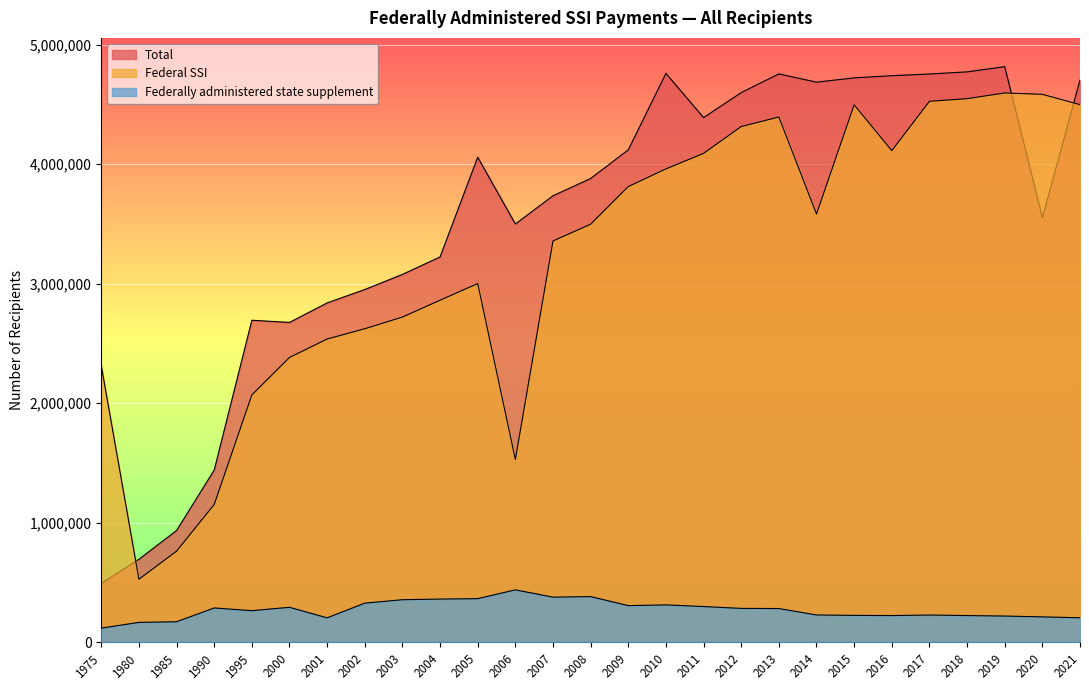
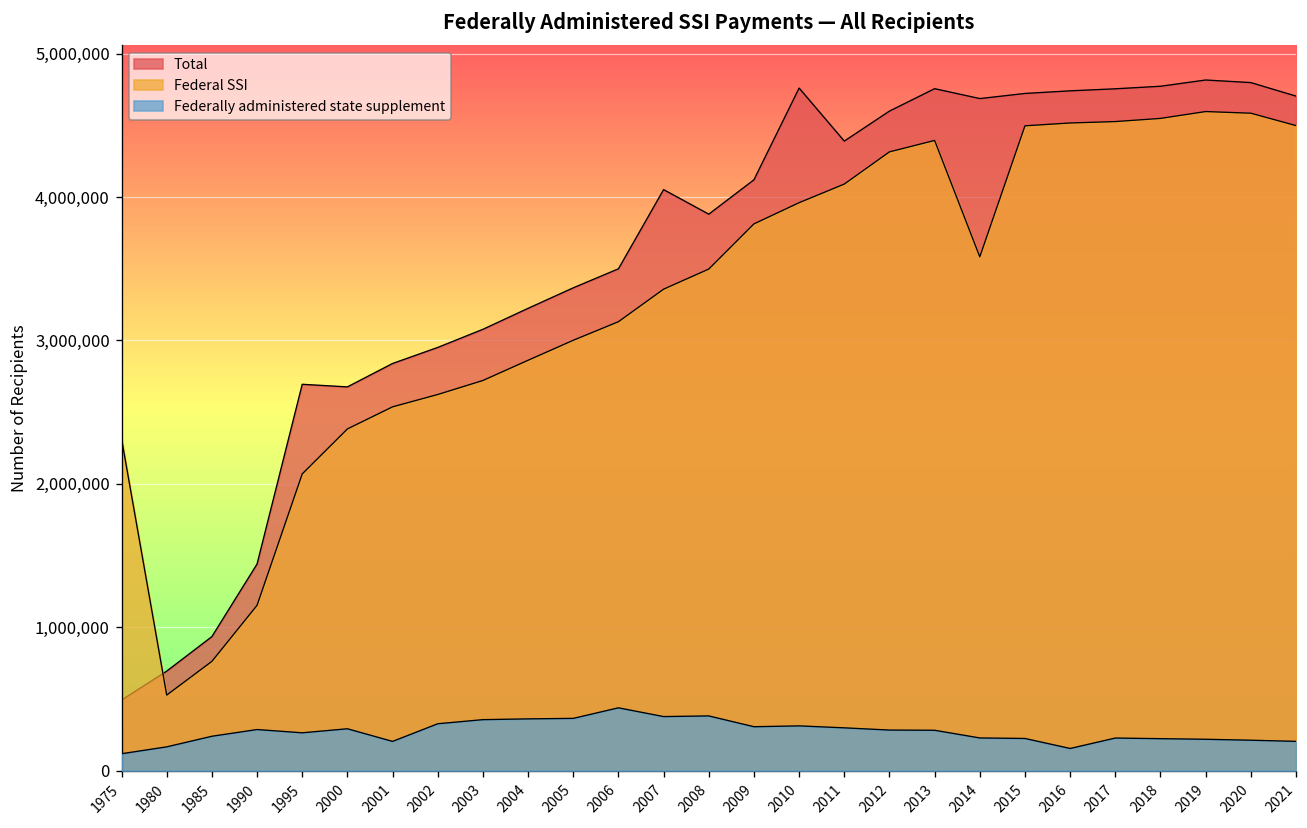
  {
    "Total": {
      "1975": "490,000",
      "1980": "690,000",
      "1985": "940,000",
      "1990": "1,440,000",
      "1995": "2,690,000",
      "2000": "2,680,000",
      "2001": "2,840,000",
      "2002": "2,950,000",
      "2003": "3,080,000",
      "2004": "3,220,000",
-     "2005": "4,060,000",
+     "2005": "3,370,000",
      "2006": "3,500,000",
-     "2007": "3,740,000",
+     "2007": "4,050,000",
      "2008": "3,880,000",
      "2009": "4,120,000",
      "2010": "4,760,000",
      "2011": "4,390,000",
      "2012": "4,600,000",
      "2013": "4,760,000",
      "2014": "4,690,000",
      "2015": "4,720,000",
      "2016": "4,740,000",
      "2017": "4,750,000",
      "2018": "4,770,000",
      "2019": "4,820,000",
-     "2020": "3,550,000",
+     "2020": "4,800,000",
      "2021": "4,700,000"
    },
    "Federal SSI": {
      "1975": "2,320,000",
      "1980": "530,000",
      "1985": "760,000",
      "1990": "1,150,000",
      "1995": "2,070,000",
      "2000": "2,380,000",
      "2001": "2,540,000",
      "2002": "2,620,000",
      "2003": "2,720,000",
      "2004": "2,860,000",
      "2005": "3,000,000",
-     "2006": "1,530,000",
+     "2006": "3,130,000",
      "2007": "3,360,000",
      "2008": "3,500,000",
      "2009": "3,810,000",
      "2010": "3,960,000",
      "2011": "4,090,000",
      "2012": "4,310,000",
      "2013": "4,390,000",
      "2014": "3,580,000",
      "2015": "4,500,000",
-     "2016": "4,110,000",
+     "2016": "4,520,000",
      "2017": "4,530,000",
      "2018": "4,550,000",
      "2019": "4,600,000",
      "2020": "4,580,000",
      "2021": "4,500,000"
    },
    "Federally administered state supplement": {
      "1975": "120,000",
      "1980": "170,000",
-     "1985": "170,000",
+     "1985": "240,000",
      "1990": "290,000",
      "1995": "260,000",
      "2000": "290,000",
      "2001": "200,000",
      "2002": "330,000",
      "2003": "360,000",
      "2004": "360,000",
      "2005": "370,000",
      "2006": "440,000",
      "2007": "380,000",
      "2008": "380,000",
      "2009": "310,000",
      "2010": "310,000",
      "2011": "300,000",
      "2012": "280,000",
      "2013": "280,000",
      "2014": "230,000",
      "2015": "230,000",
-     "2016": "220,000",
+     "2016": "160,000",
      "2017": "230,000",
      "2018": "220,000",
      "2019": "220,000",
      "2020": "210,000",
      "2021": "210,000"
    }
  }
